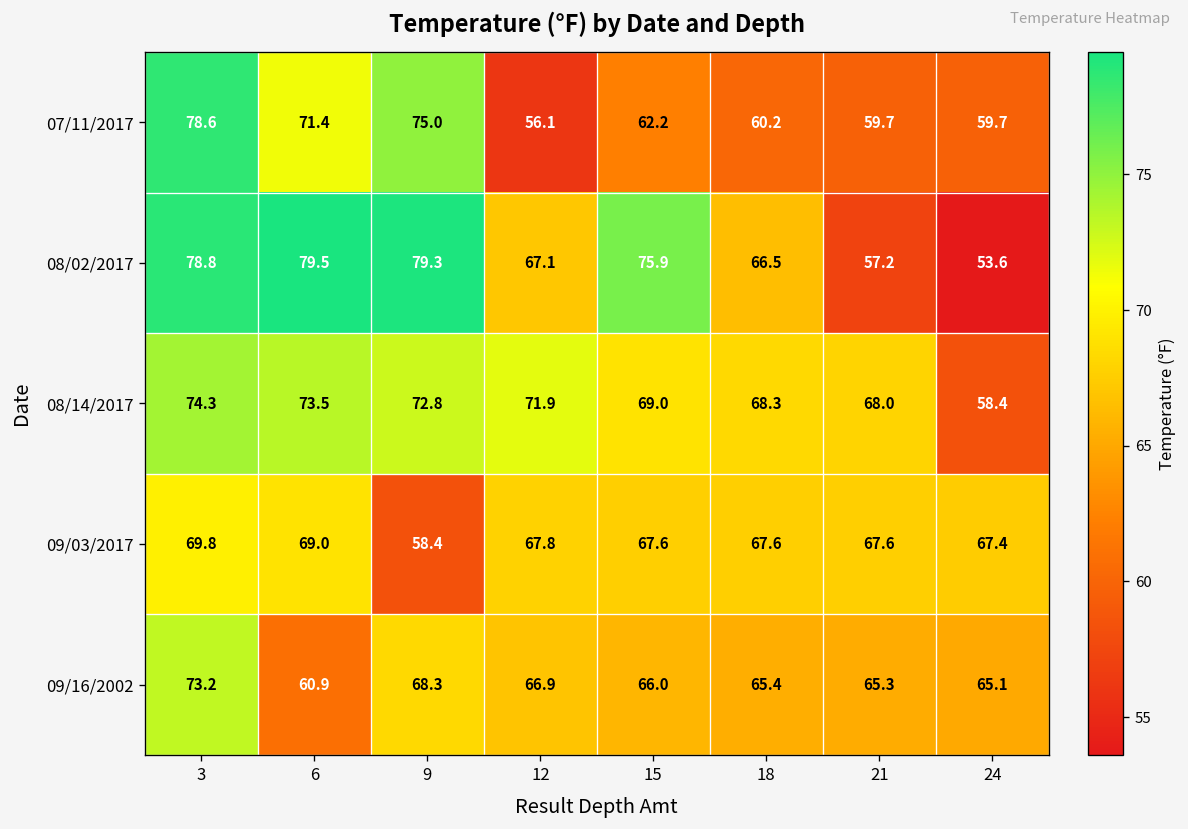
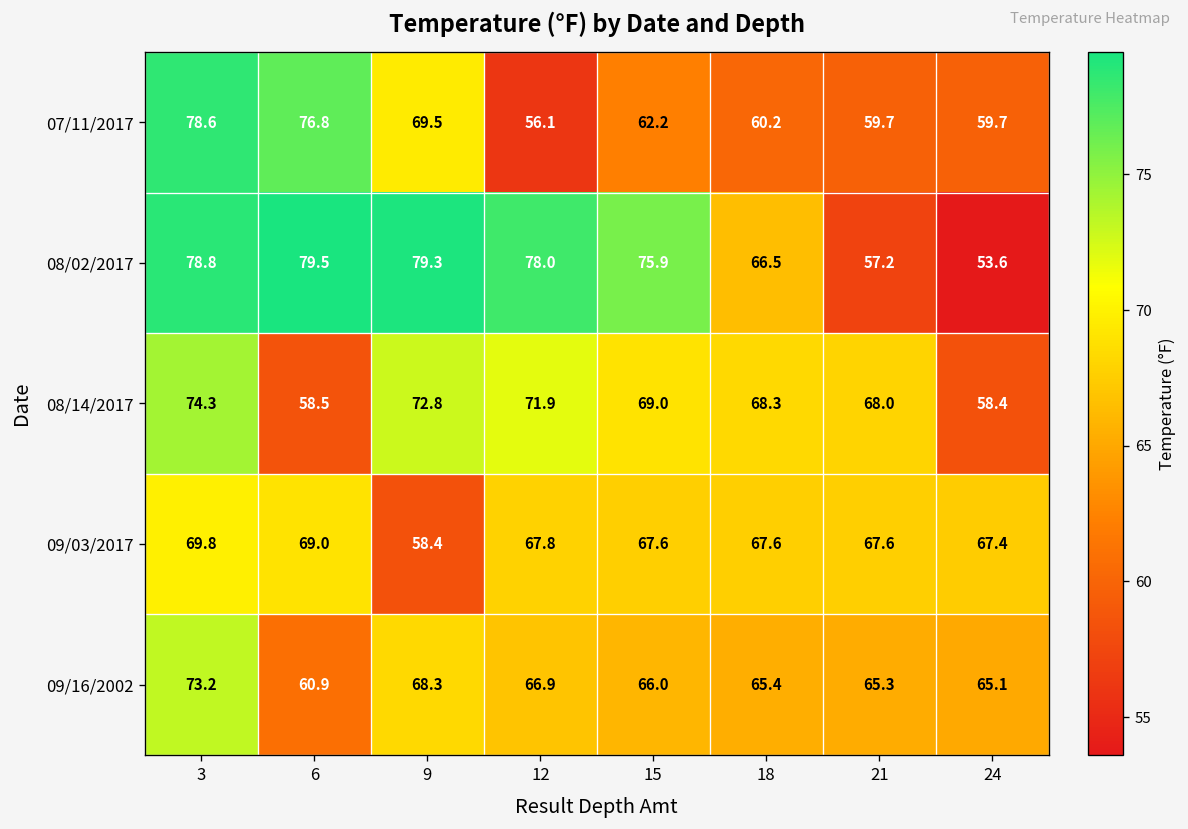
  {
    "07/11/2017": {
      "3": 78.6,
-     "6": 71.4,
-     "9": 75.0,
+     "6": 76.8,
+     "9": 69.5,
      "12": 56.1,
      "15": 62.2,
      "18": 60.2,
      "21": 59.7,
      "24": 59.7
    },
    "08/02/2017": {
      "3": 78.8,
      "6": 79.5,
      "9": 79.3,
-     "12": 67.1,
+     "12": 78.0,
      "15": 75.9,
      "18": 66.5,
      "21": 57.2,
      "24": 53.6
    },
    "08/14/2017": {
      "3": 74.3,
-     "6": 73.5,
+     "6": 58.5,
      "9": 72.8,
      "12": 71.9,
      "15": 69.0,
      "18": 68.3,
      "21": 68.0,
      "24": 58.4
    },
    "09/03/2017": {
      "3": 69.8,
      "6": 69.0,
      "9": 58.4,
      "12": 67.8,
      "15": 67.6,
      "18": 67.6,
      "21": 67.6,
      "24": 67.4
    },
    "09/16/2002": {
      "3": 73.2,
      "6": 60.9,
      "9": 68.3,
      "12": 66.9,
      "15": 66.0,
      "18": 65.4,
      "21": 65.3,
      "24": 65.1
    }
  }
